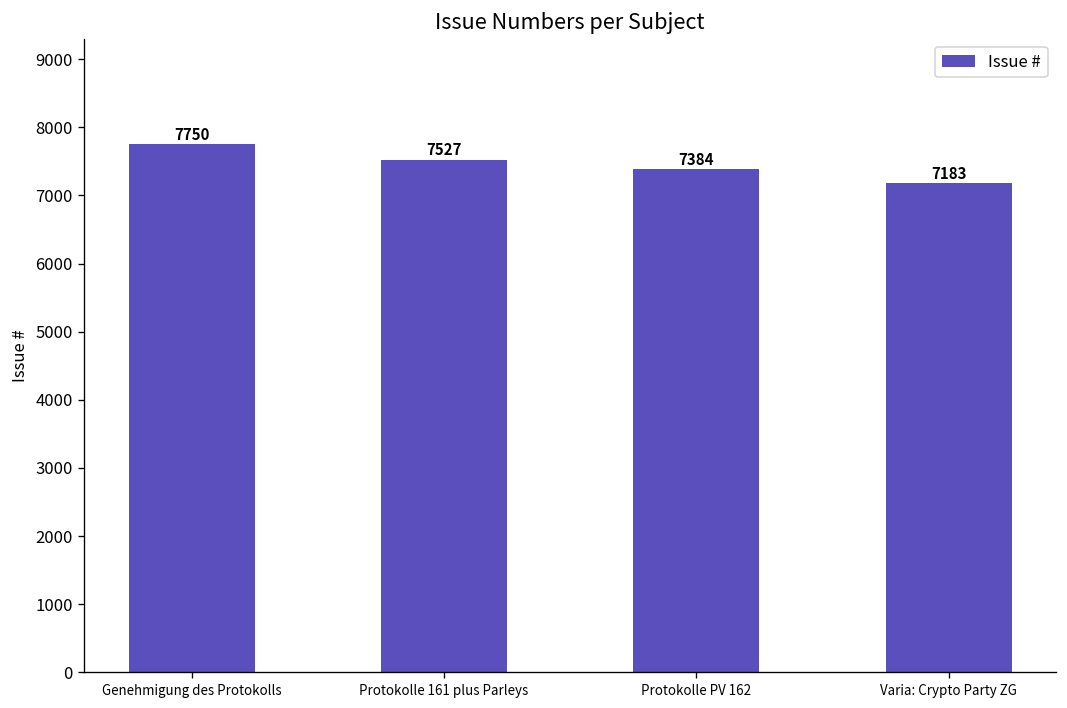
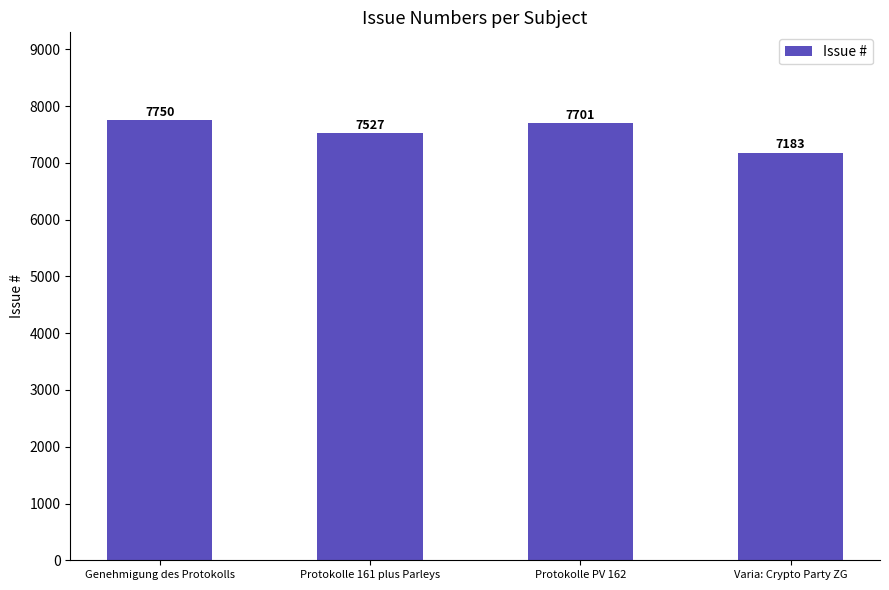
  {
    "Genehmigung des Protokolls": 7750,
    "Protokolle 161 plus Parleys": 7527,
-   "Protokolle PV 162": 7384,
+   "Protokolle PV 162": 7701,
    "Varia: Crypto Party ZG": 7183
  }
